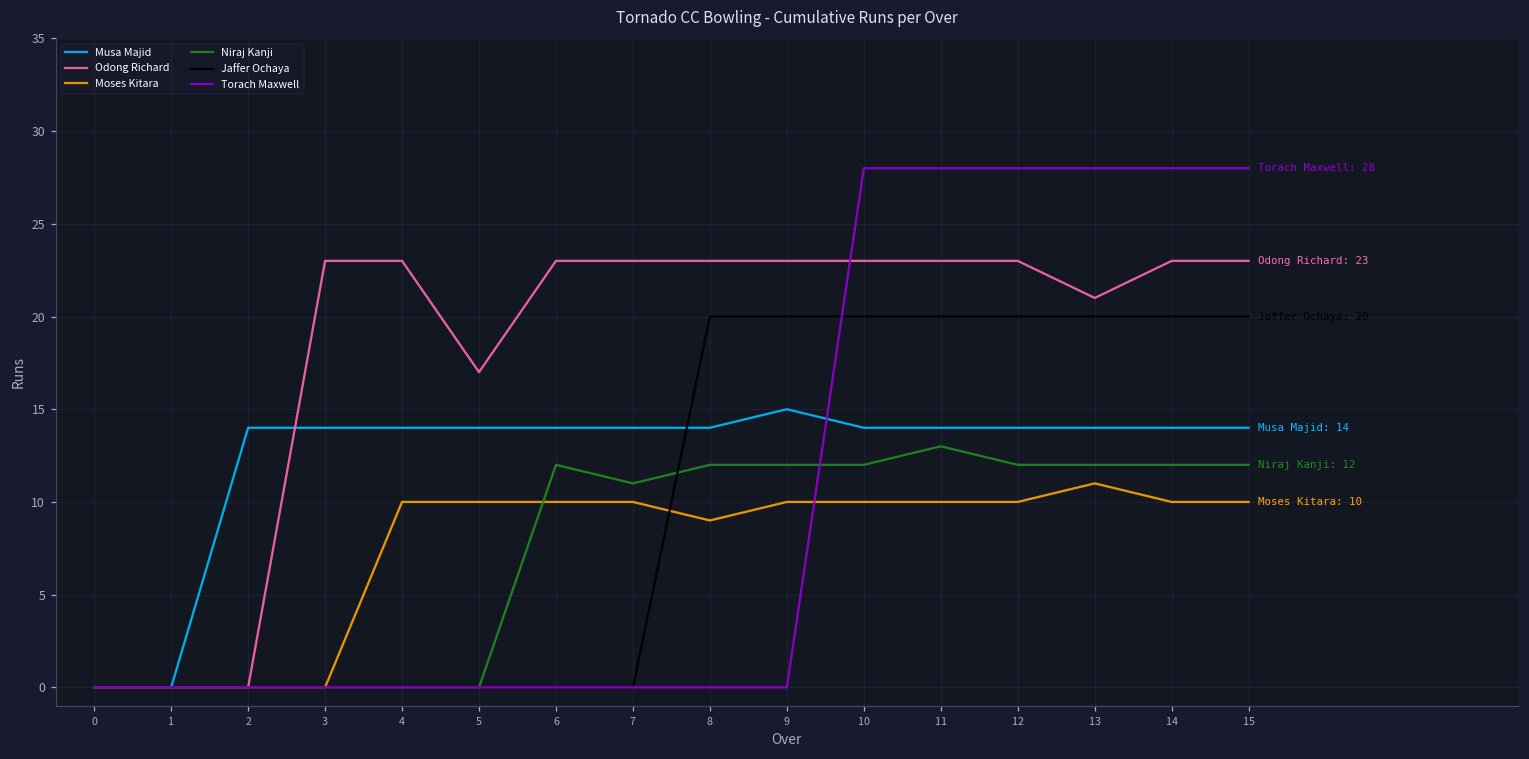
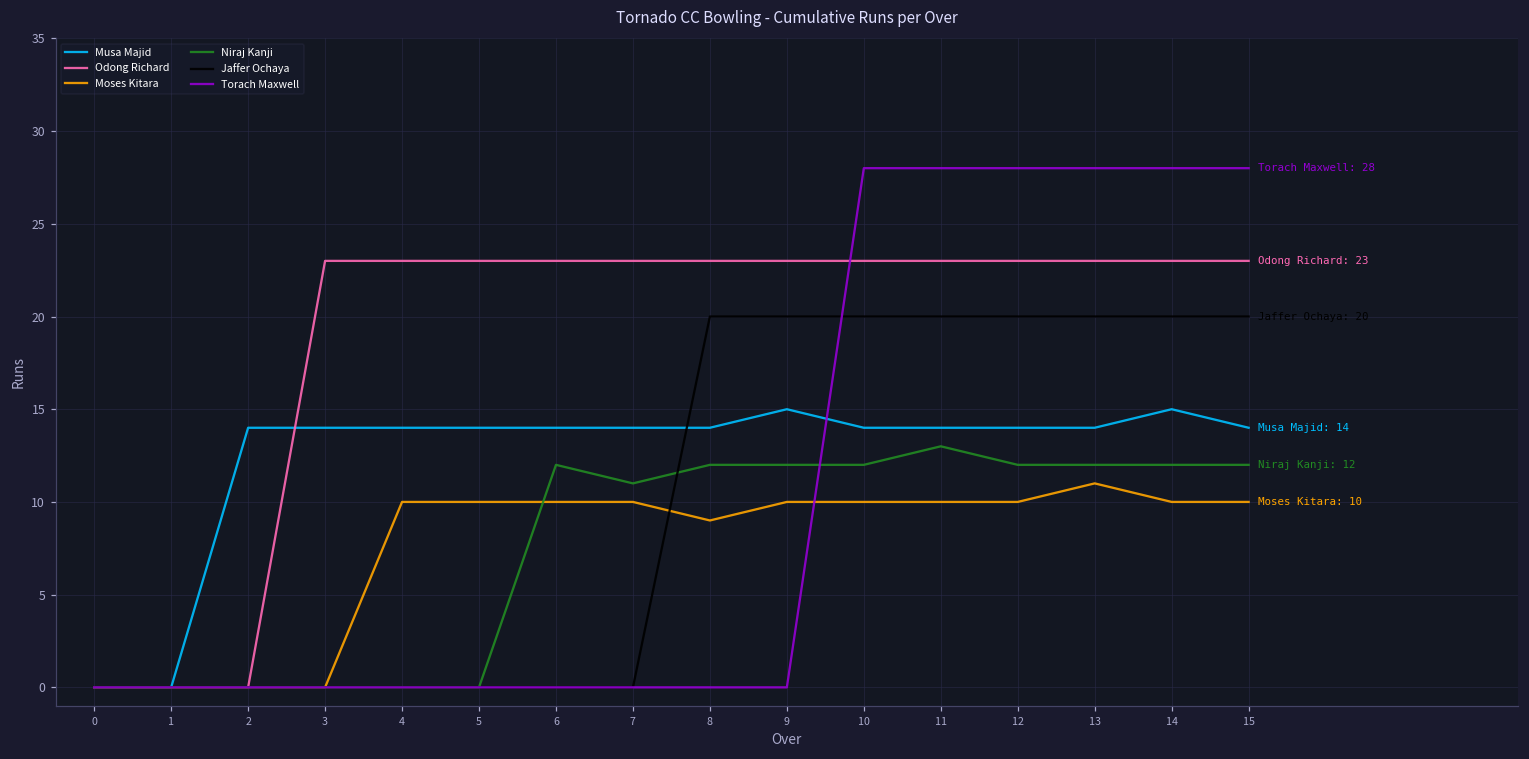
  {
    "Musa Majid": {
      "2": 14,
      "3": 14,
      "4": 14,
      "5": 14,
      "6": 14,
      "7": 14,
      "8": 14,
      "9": 15,
      "10": 14,
      "11": 14,
      "12": 14,
      "13": 14,
-     "14": 14
+     "14": 15
    },
    "Odong Richard": {
      "3": 23,
      "4": 23,
-     "5": 17,
+     "5": 23,
      "6": 23,
      "7": 23,
      "8": 23,
      "9": 23,
      "10": 23,
      "11": 23,
      "12": 23,
-     "13": 21,
+     "13": 23,
      "14": 23
    },
    "Moses Kitara": {
      "15": 10
    },
    "Niraj Kanji": {
      "15": 12
    },
    "Jaffer Ochaya": {
      "8": 20,
      "9": 20,
      "10": 20,
      "11": 20,
      "12": 20,
      "13": 20,
      "14": 20,
      "15": 20
    },
    "Torach Maxwell": {
      "15": 28
    }
  }
